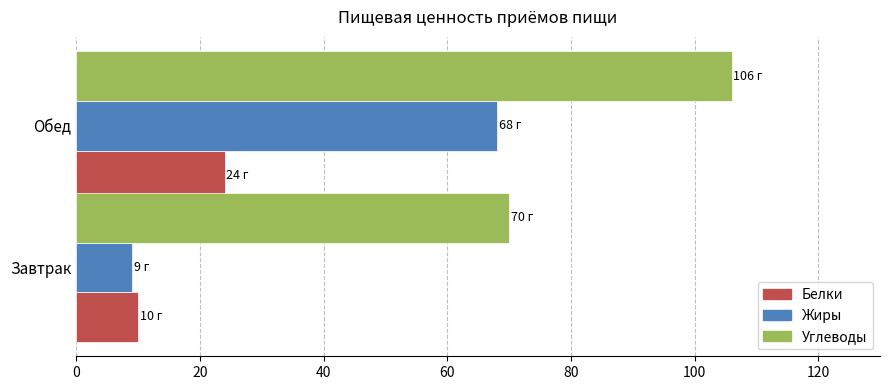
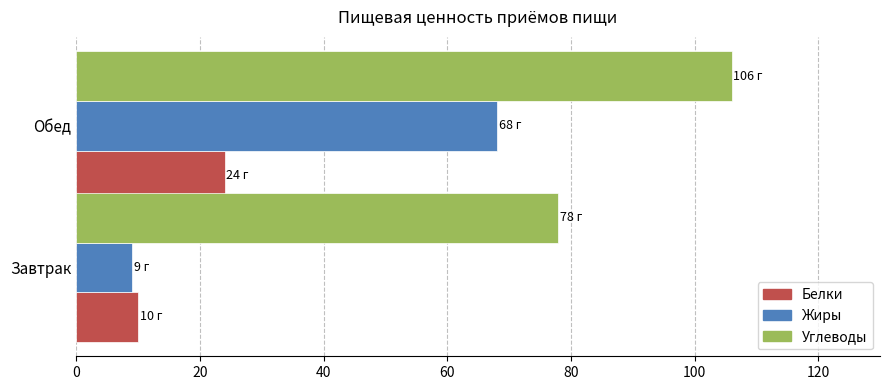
  {
    "Белки": {
      "Обед": 24,
      "Завтрак": 10
    },
    "Жиры": {
      "Обед": 68,
      "Завтрак": 9
    },
    "Углеводы": {
      "Обед": 106,
-     "Завтрак": 70
+     "Завтрак": 78
    }
  }
